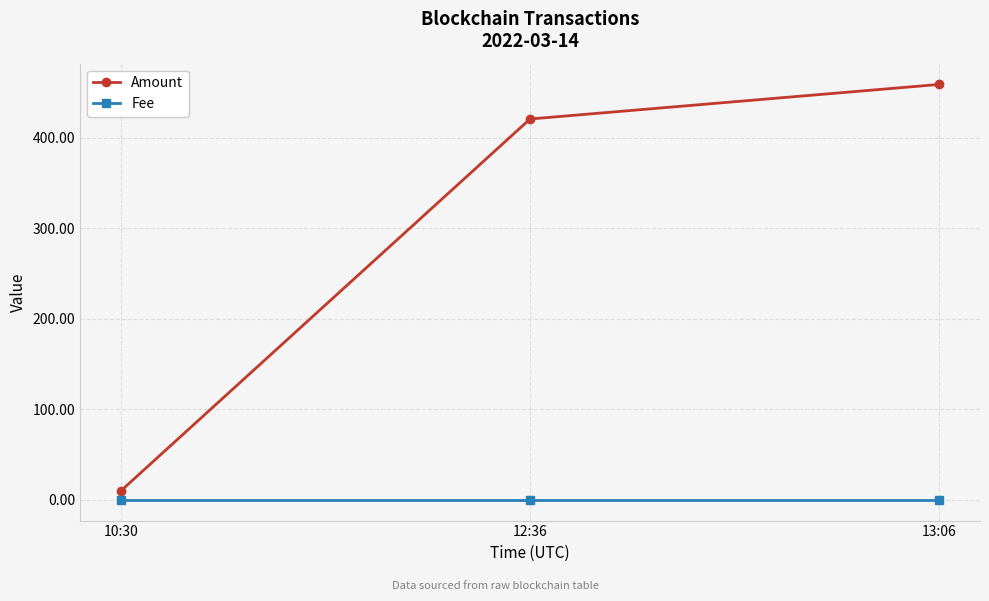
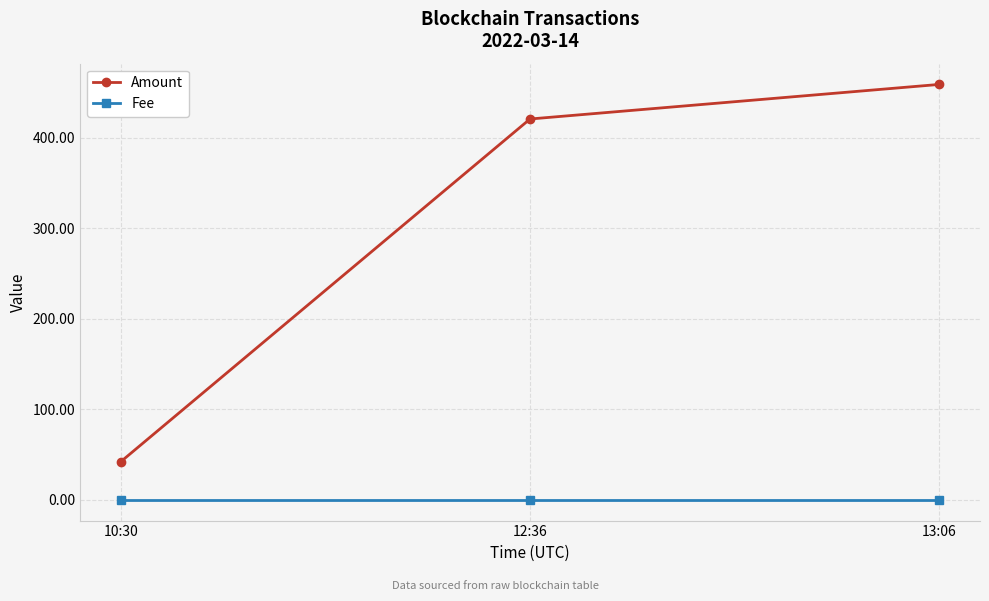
  {
    "Amount": {
-     "10:30": 10,
+     "10:30": 40,
      "12:36": 420,
      "13:06": 460
    },
    "Fee": {
      "10:30": 0,
      "12:36": 0,
      "13:06": 0
    }
  }
